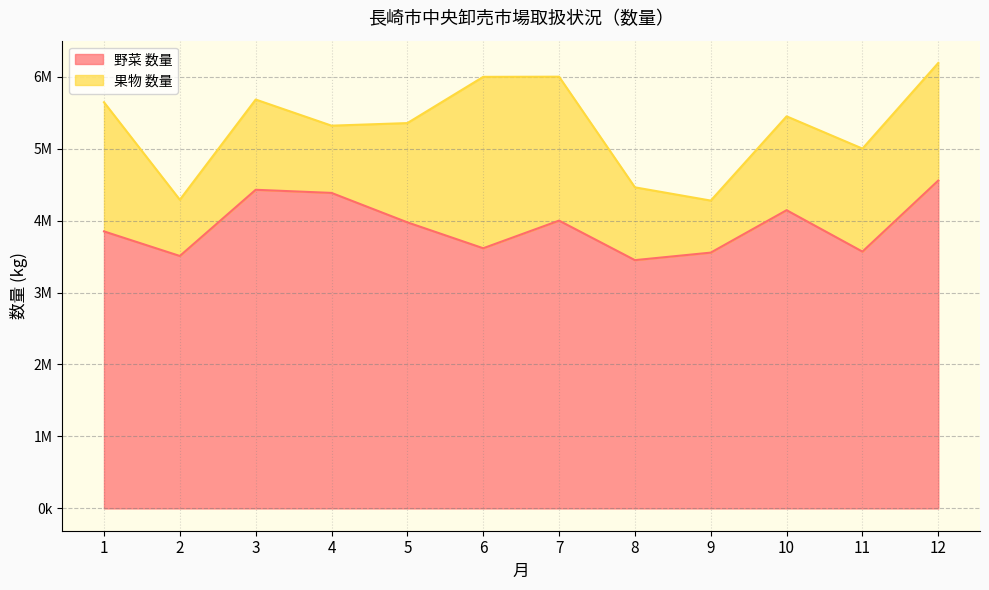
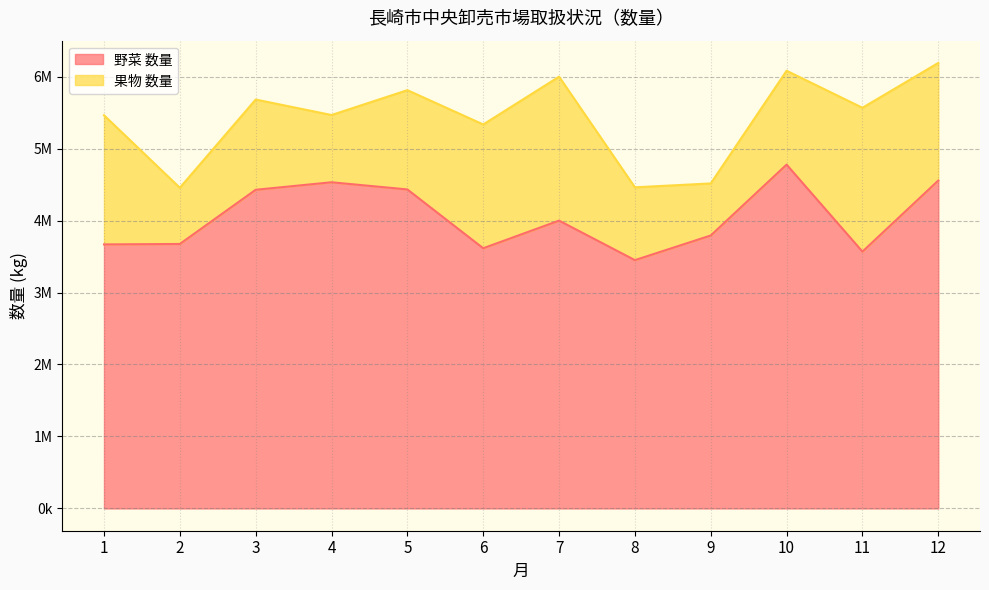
  {
    "野菜 数量": {
-     "1": 3800000,
-     "2": 3500000,
+     "1": 3700000,
+     "2": 3700000,
      "3": 4400000,
-     "4": 4400000,
-     "5": 4000000,
+     "4": 4500000,
+     "5": 4400000,
      "6": 3600000,
      "7": 4000000,
      "8": 3500000,
-     "9": 3600000,
-     "10": 4100000,
+     "9": 3800000,
+     "10": 4800000,
      "11": 3600000,
      "12": 4600000
    },
    "果物 数量": {
      "1": 1800000,
      "2": 800000,
      "3": 1300000,
      "4": 900000,
      "5": 1400000,
-     "6": 2400000,
+     "6": 1700000,
      "7": 2000000,
      "8": 1000000,
      "9": 700000,
      "10": 1300000,
-     "11": 1400000,
+     "11": 2000000,
      "12": 1600000
    }
  }
